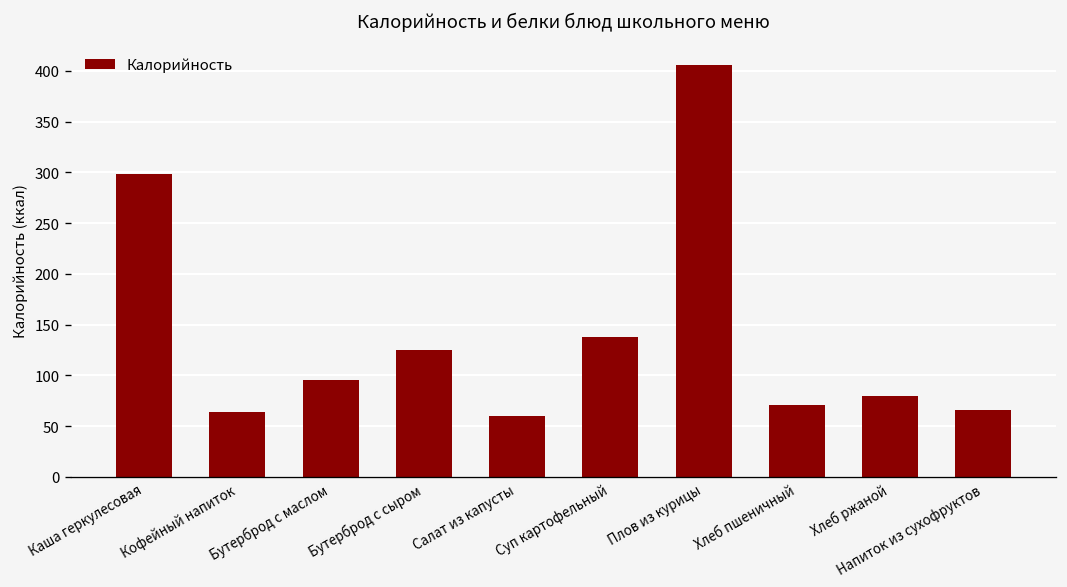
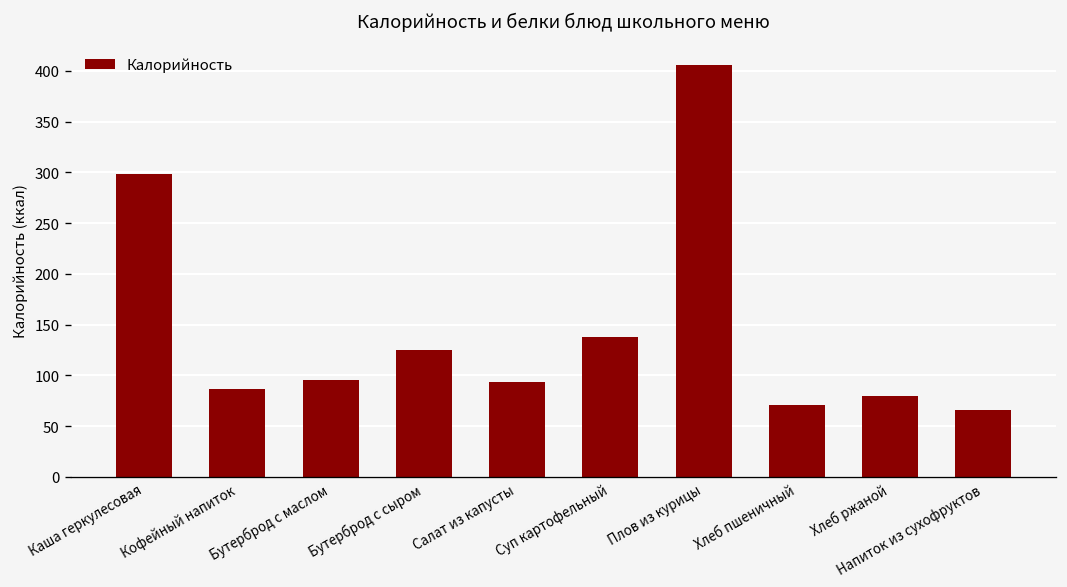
  {
    "Каша геркулесовая": 300,
-   "Кофейный напиток": 60,
+   "Кофейный напиток": 90,
    "Бутерброд с маслом": 100,
    "Бутерброд с сыром": 130,
-   "Салат из капусты": 60,
+   "Салат из капусты": 90,
    "Суп картофельный": 140,
    "Плов из курицы": 410,
    "Хлеб пшеничный": 70,
    "Хлеб ржаной": 80,
    "Напиток из сухофруктов": 70
  }
